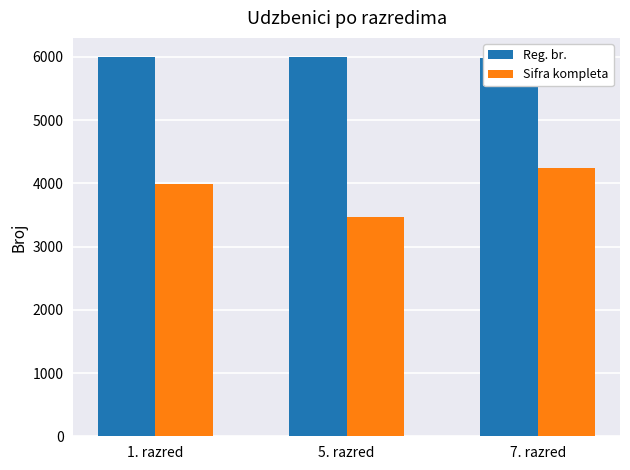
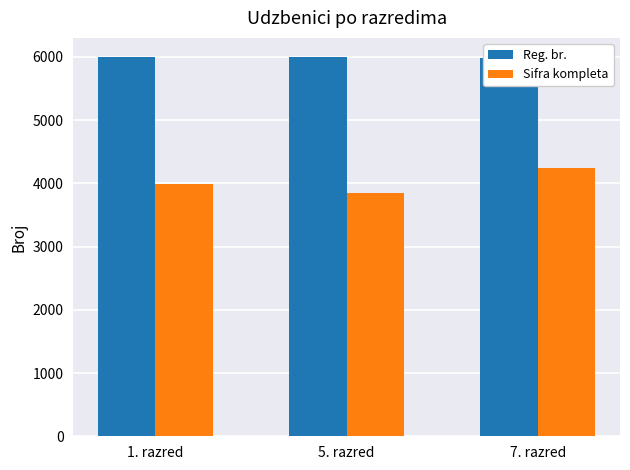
  {
    "Reg. br.": {
      "1. razred": 6000,
      "5. razred": 6000
    },
    "Sifra kompleta": {
      "1. razred": 4000,
-     "5. razred": 3500,
+     "5. razred": 3800,
      "7. razred": 4200
    }
  }
